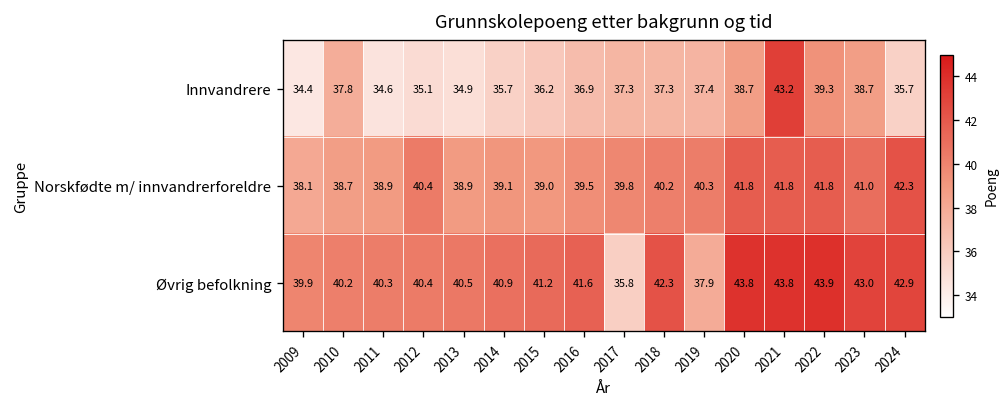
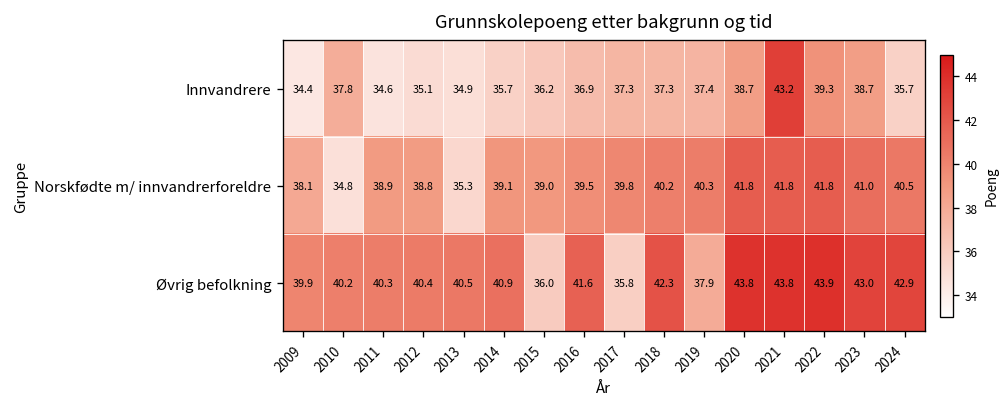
  {
    "Innvandrere": {
      "2009": 34.4,
      "2010": 37.8,
      "2011": 34.6,
      "2012": 35.1,
      "2013": 34.9,
      "2014": 35.7,
      "2015": 36.2,
      "2016": 36.9,
      "2017": 37.3,
      "2018": 37.3,
      "2019": 37.4,
      "2020": 38.7,
      "2021": 43.2,
      "2022": 39.3,
      "2023": 38.7,
      "2024": 35.7
    },
    "Norskfødte m/ innvandrerforeldre": {
      "2009": 38.1,
-     "2010": 38.7,
+     "2010": 34.8,
      "2011": 38.9,
-     "2012": 40.4,
-     "2013": 38.9,
+     "2012": 38.8,
+     "2013": 35.3,
      "2014": 39.1,
      "2015": 39.0,
      "2016": 39.5,
      "2017": 39.8,
      "2018": 40.2,
      "2019": 40.3,
      "2020": 41.8,
      "2021": 41.8,
      "2022": 41.8,
      "2023": 41.0,
-     "2024": 42.3
+     "2024": 40.5
    },
    "Øvrig befolkning": {
      "2009": 39.9,
      "2010": 40.2,
      "2011": 40.3,
      "2012": 40.4,
      "2013": 40.5,
      "2014": 40.9,
-     "2015": 41.2,
+     "2015": 36.0,
      "2016": 41.6,
      "2017": 35.8,
      "2018": 42.3,
      "2019": 37.9,
      "2020": 43.8,
      "2021": 43.8,
      "2022": 43.9,
      "2023": 43.0,
      "2024": 42.9
    }
  }
